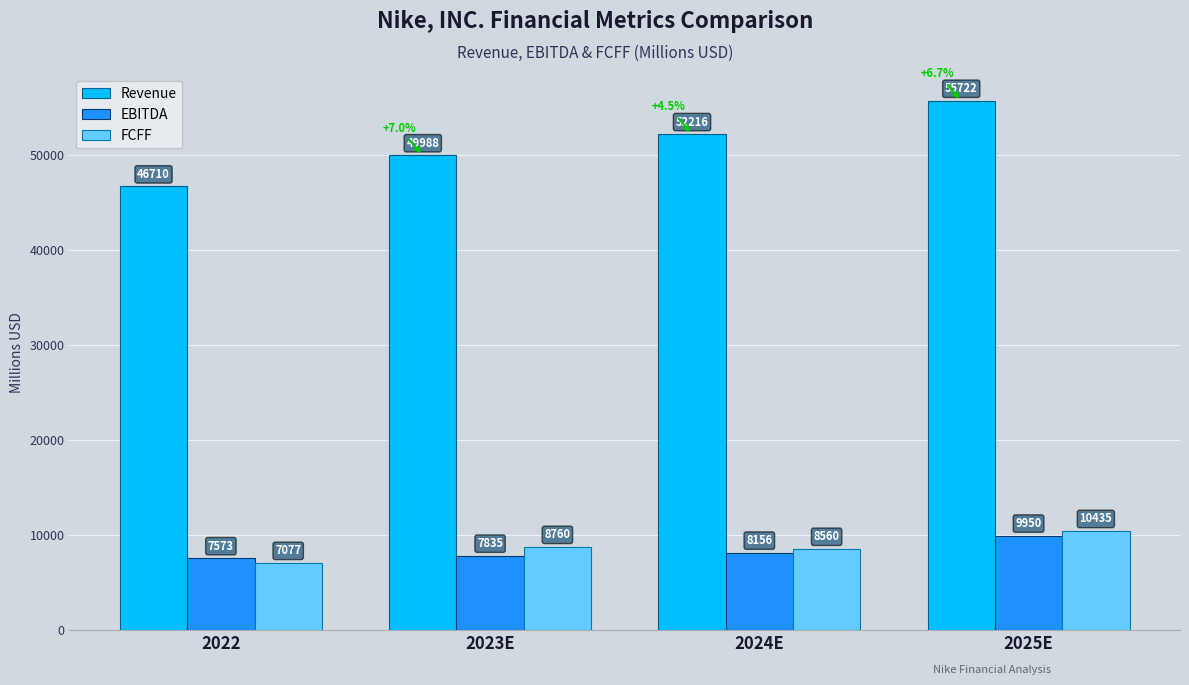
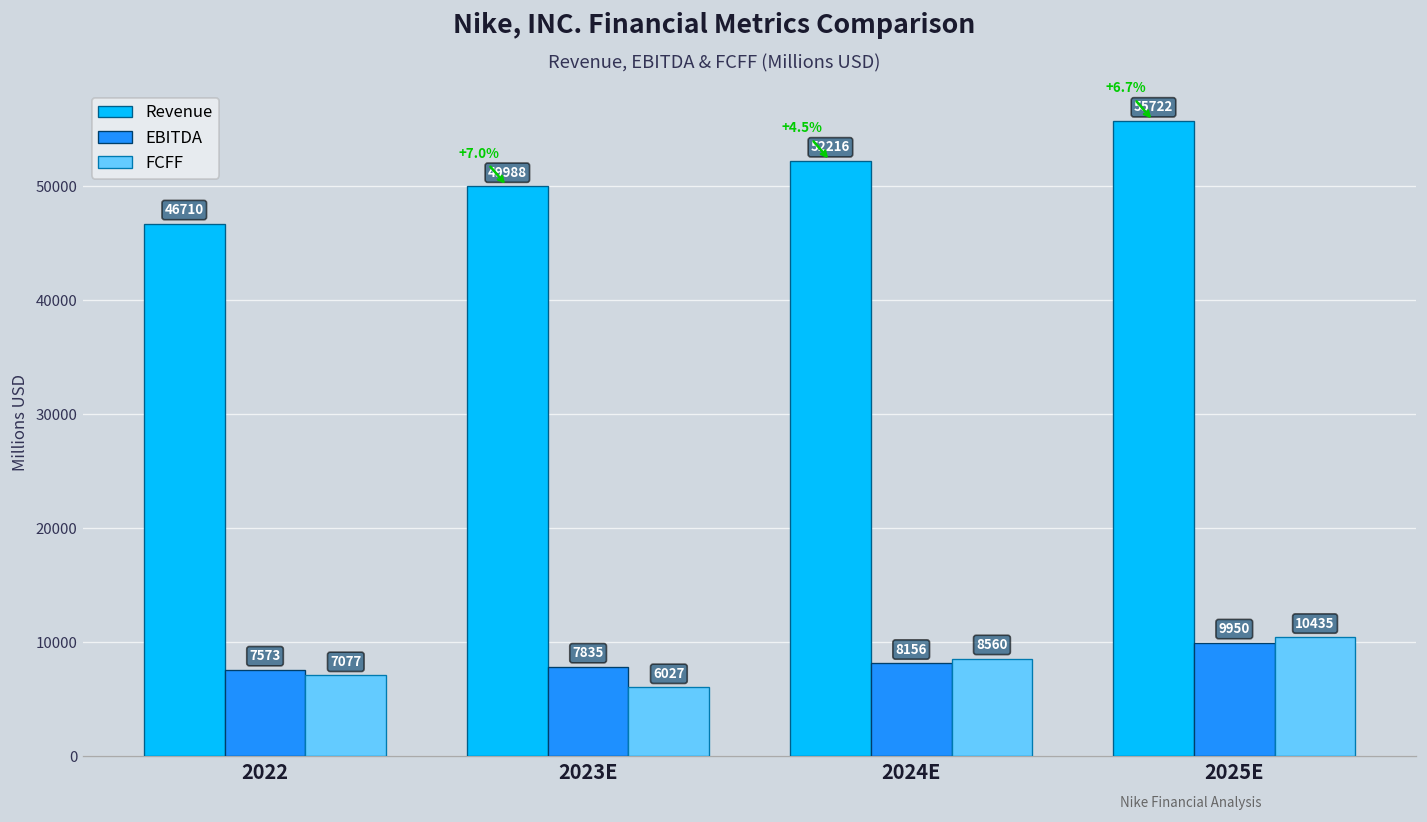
  {
    "FCFF": {
-     "2023E": 8760
+     "2023E": 6027
    }
  }
